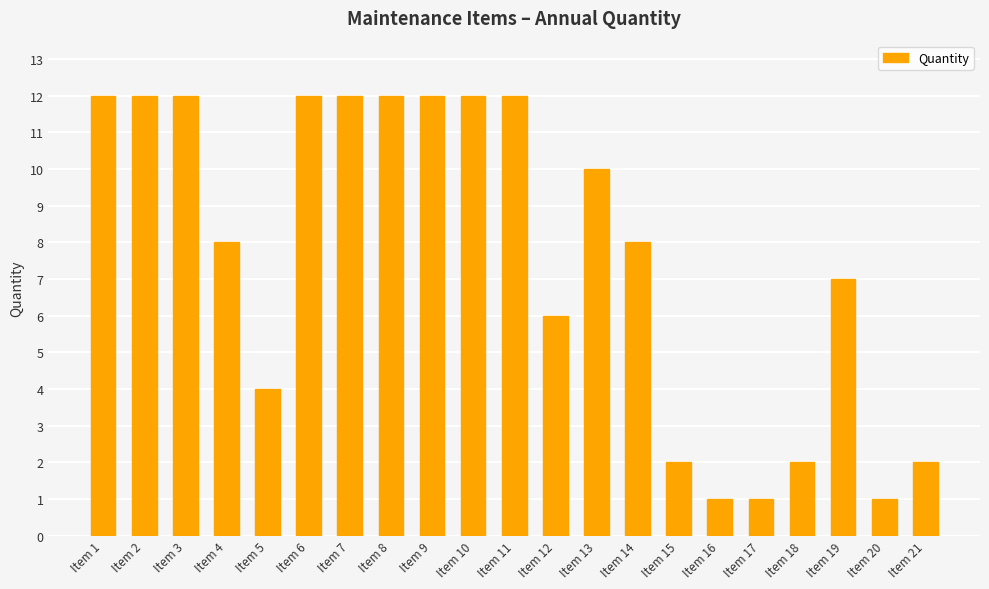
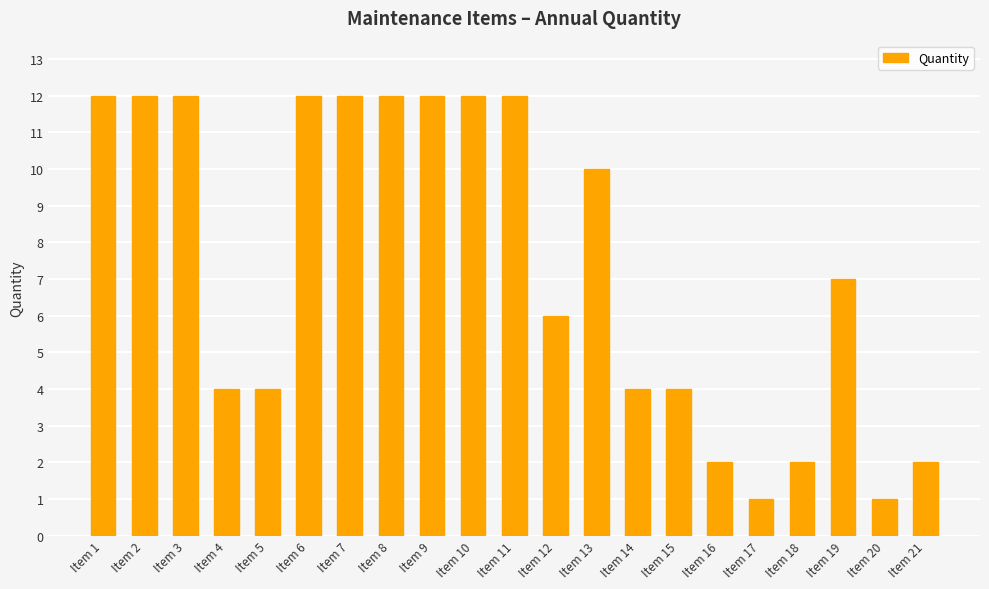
  {
    "Item 1": 12,
    "Item 2": 12,
    "Item 3": 12,
-   "Item 4": 8,
+   "Item 4": 4,
    "Item 5": 4,
    "Item 6": 12,
    "Item 7": 12,
    "Item 8": 12,
    "Item 9": 12,
    "Item 10": 12,
    "Item 11": 12,
    "Item 12": 6,
    "Item 13": 10,
-   "Item 14": 8,
-   "Item 15": 2,
-   "Item 16": 1,
+   "Item 14": 4,
+   "Item 15": 4,
+   "Item 16": 2,
    "Item 17": 1,
    "Item 18": 2,
    "Item 19": 7,
    "Item 20": 1,
    "Item 21": 2
  }
